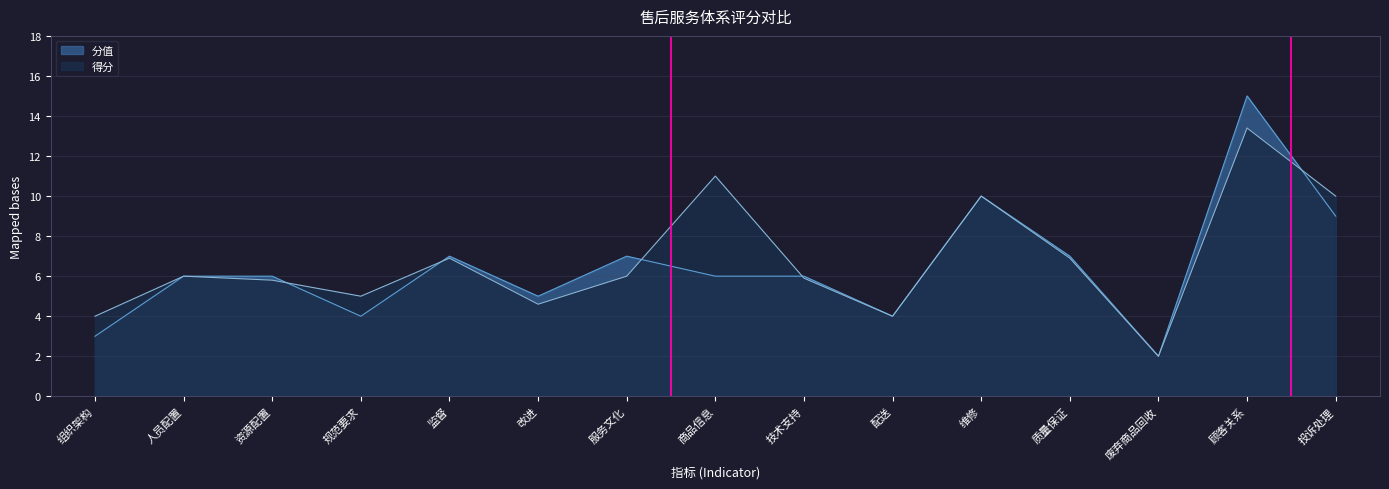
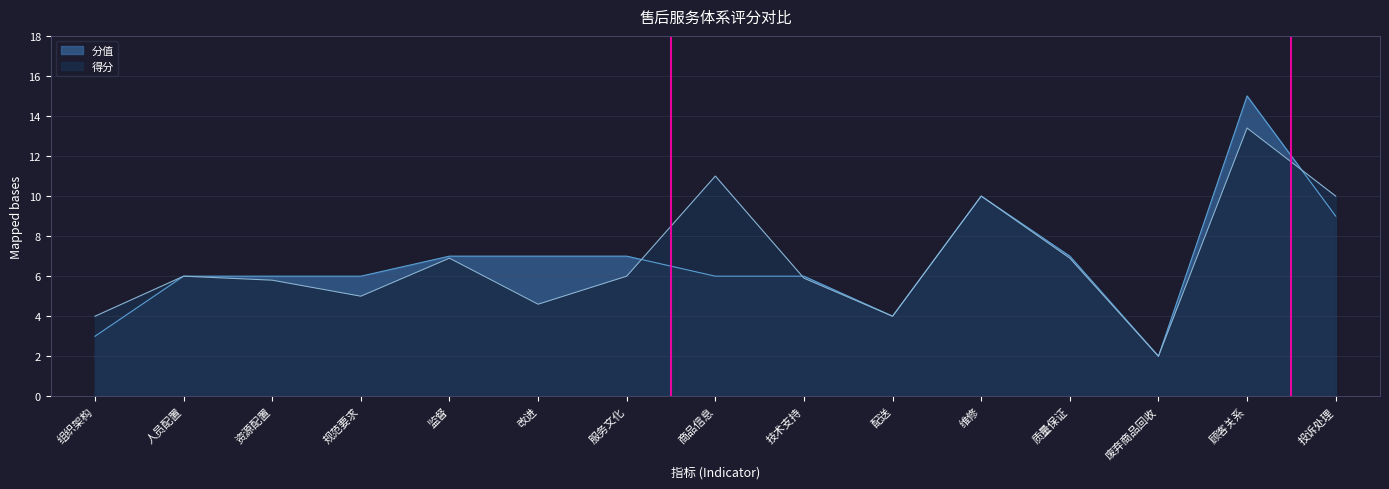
  {
    "分值": {
      "组织架构": 3,
      "资源配置": 6,
-     "规范要求": 4,
-     "改进": 5,
+     "规范要求": 6,
+     "改进": 7,
      "服务文化": 7,
      "商品信息": 6,
      "顾客关系": 15,
      "投诉处理": 9
    },
    "得分": {
      "组织架构": 4,
      "资源配置": 5.8,
      "规范要求": 5,
      "改进": 4.6,
      "服务文化": 6,
      "商品信息": 11,
      "顾客关系": 13.4,
      "投诉处理": 10
    }
  }
